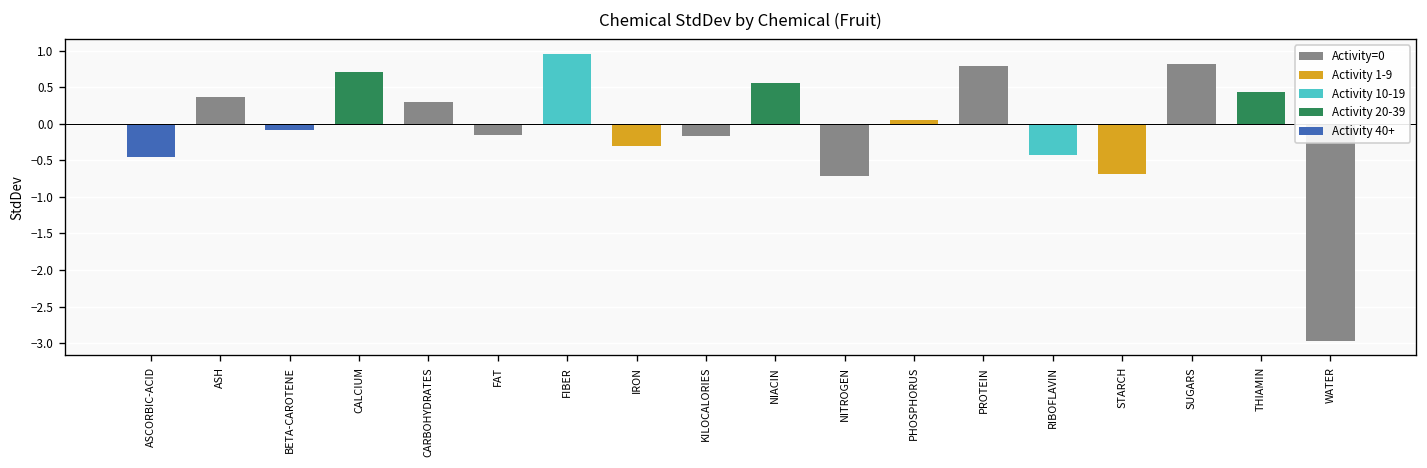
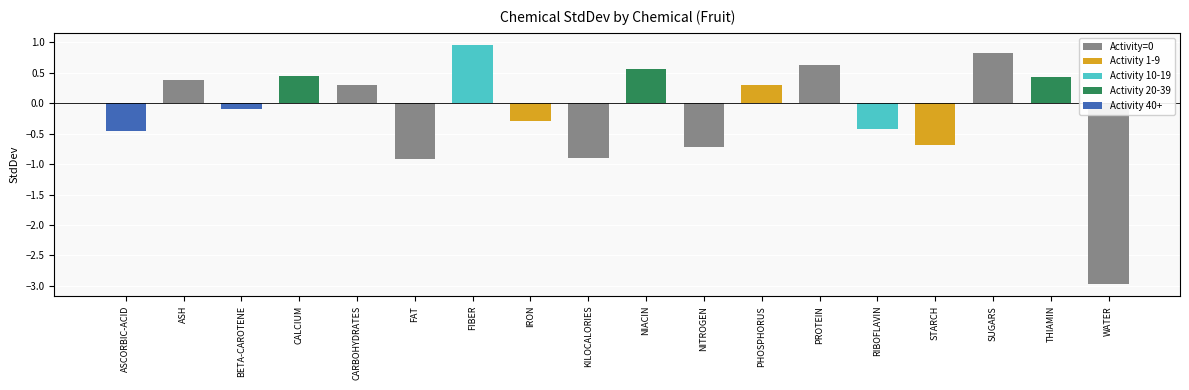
  {
    "ASCORBIC-ACID": -0.5,
    "ASH": 0.4,
    "BETA-CAROTENE": -0.1,
-   "CALCIUM": 0.7,
+   "CALCIUM": 0.4,
    "CARBOHYDRATES": 0.3,
-   "FAT": -0.2,
+   "FAT": -0.9,
    "FIBER": 1.0,
    "IRON": -0.3,
-   "KILOCALORIES": -0.2,
+   "KILOCALORIES": -0.9,
    "NIACIN": 0.6,
    "NITROGEN": -0.7,
-   "PHOSPHORUS": 0.1,
-   "PROTEIN": 0.8,
+   "PHOSPHORUS": 0.3,
+   "PROTEIN": 0.6,
    "RIBOFLAVIN": -0.4,
    "STARCH": -0.7,
    "SUGARS": 0.8,
    "THIAMIN": 0.4,
    "WATER": -3.0
  }
